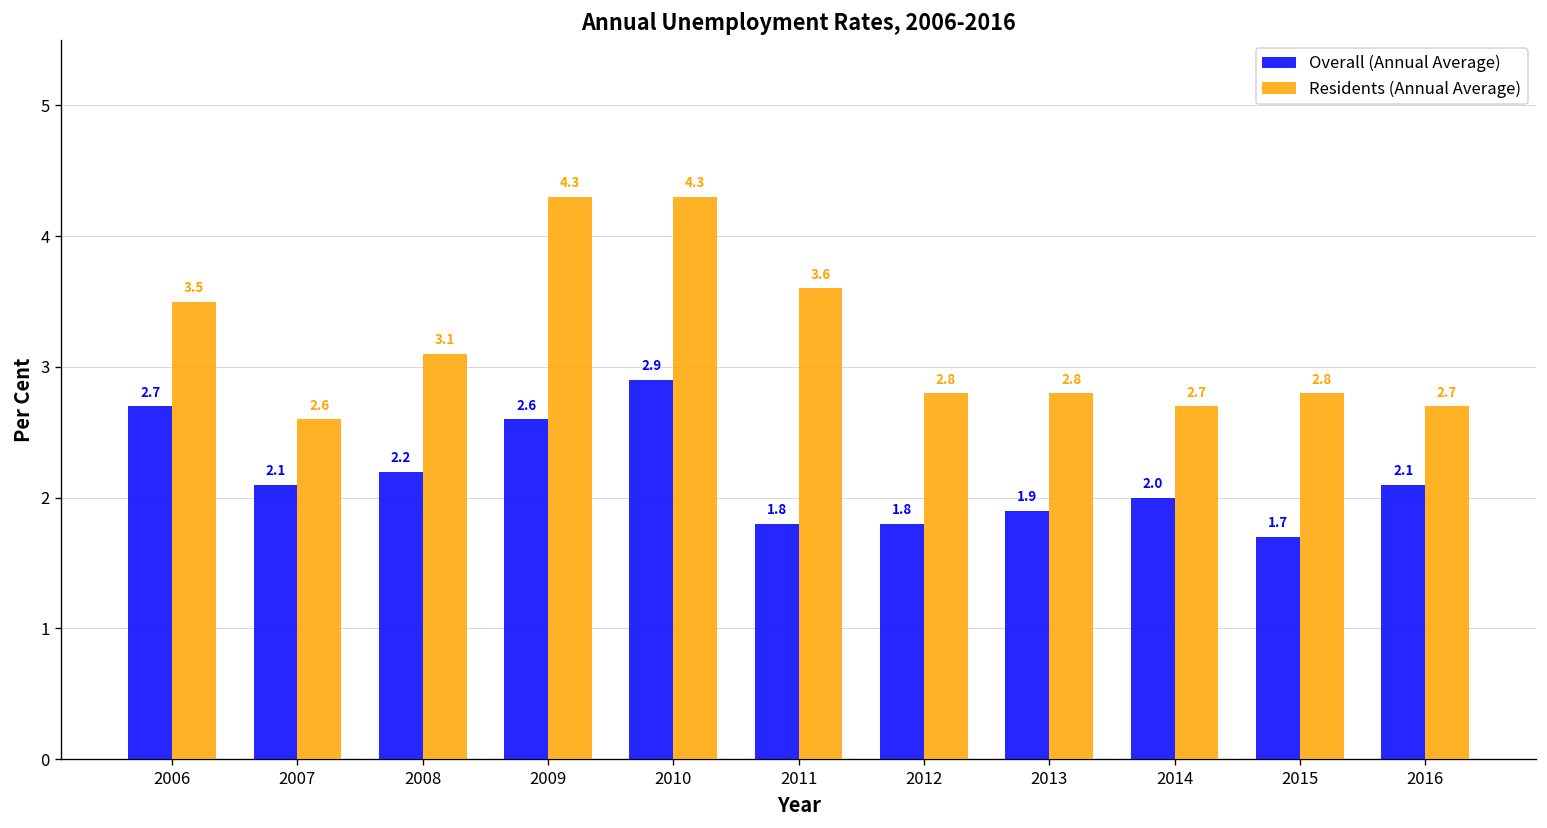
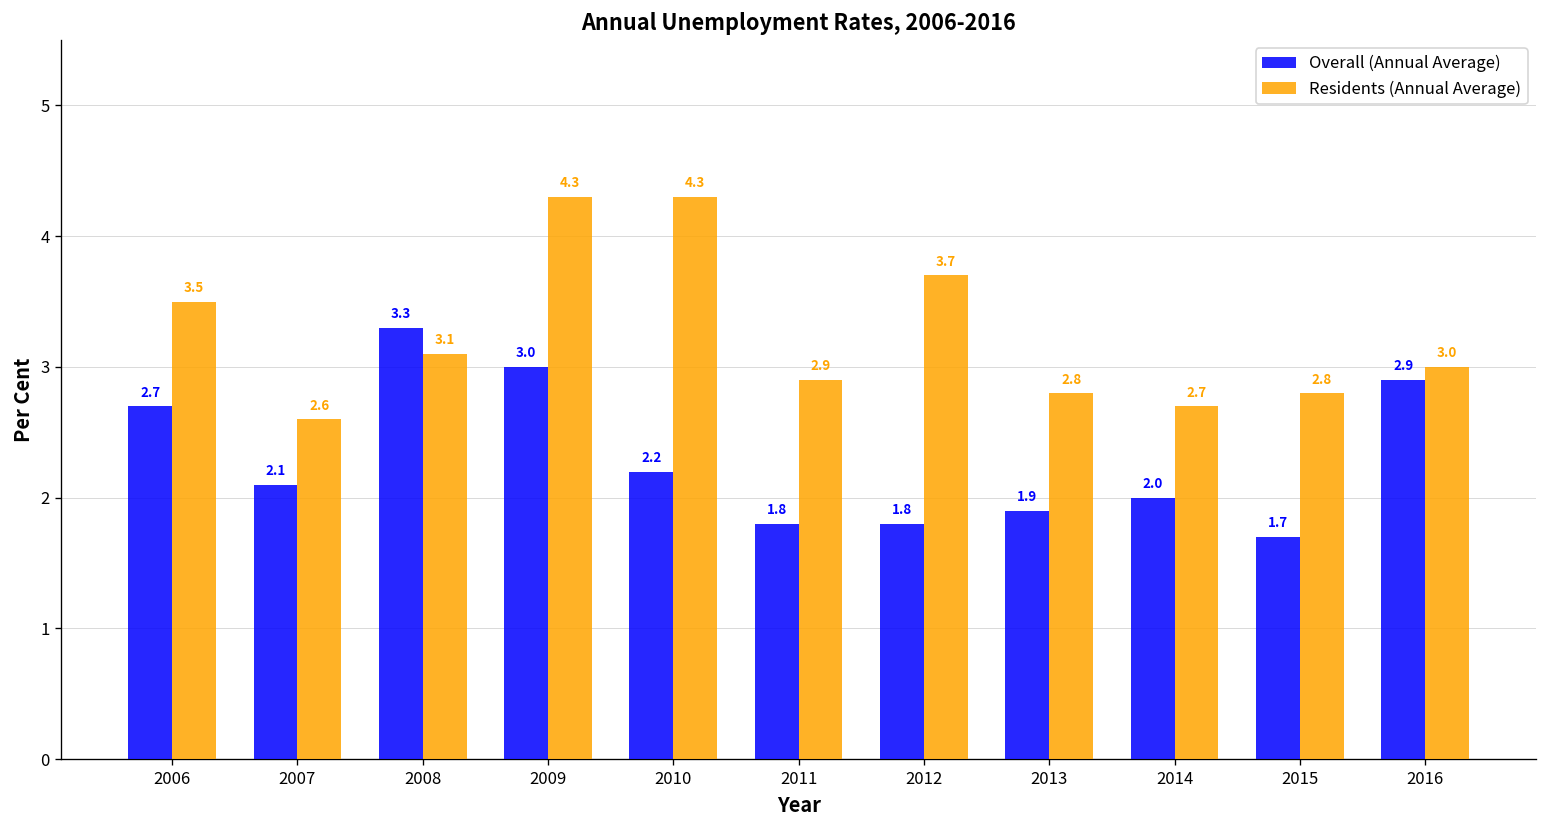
  {
    "Overall (Annual Average)": {
      "2006": 2.7,
      "2007": 2.1,
-     "2008": 2.2,
-     "2009": 2.6,
-     "2010": 2.9,
+     "2008": 3.3,
+     "2009": 3.0,
+     "2010": 2.2,
      "2011": 1.8,
      "2012": 1.8,
      "2013": 1.9,
      "2014": 2.0,
      "2015": 1.7,
-     "2016": 2.1
+     "2016": 2.9
    },
    "Residents (Annual Average)": {
      "2006": 3.5,
      "2007": 2.6,
      "2008": 3.1,
      "2009": 4.3,
      "2010": 4.3,
-     "2011": 3.6,
-     "2012": 2.8,
+     "2011": 2.9,
+     "2012": 3.7,
      "2013": 2.8,
      "2014": 2.7,
      "2015": 2.8,
-     "2016": 2.7
+     "2016": 3.0
    }
  }
